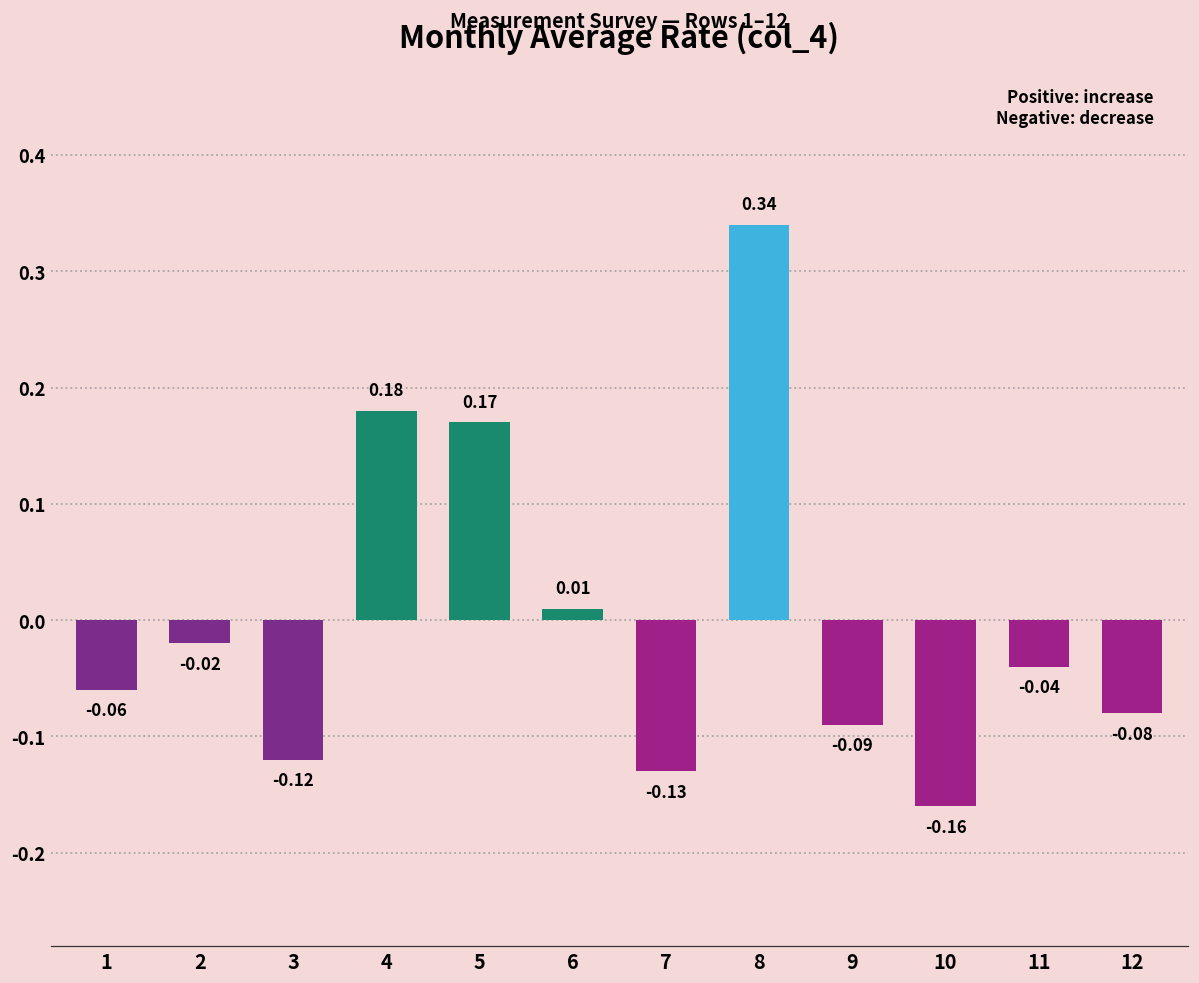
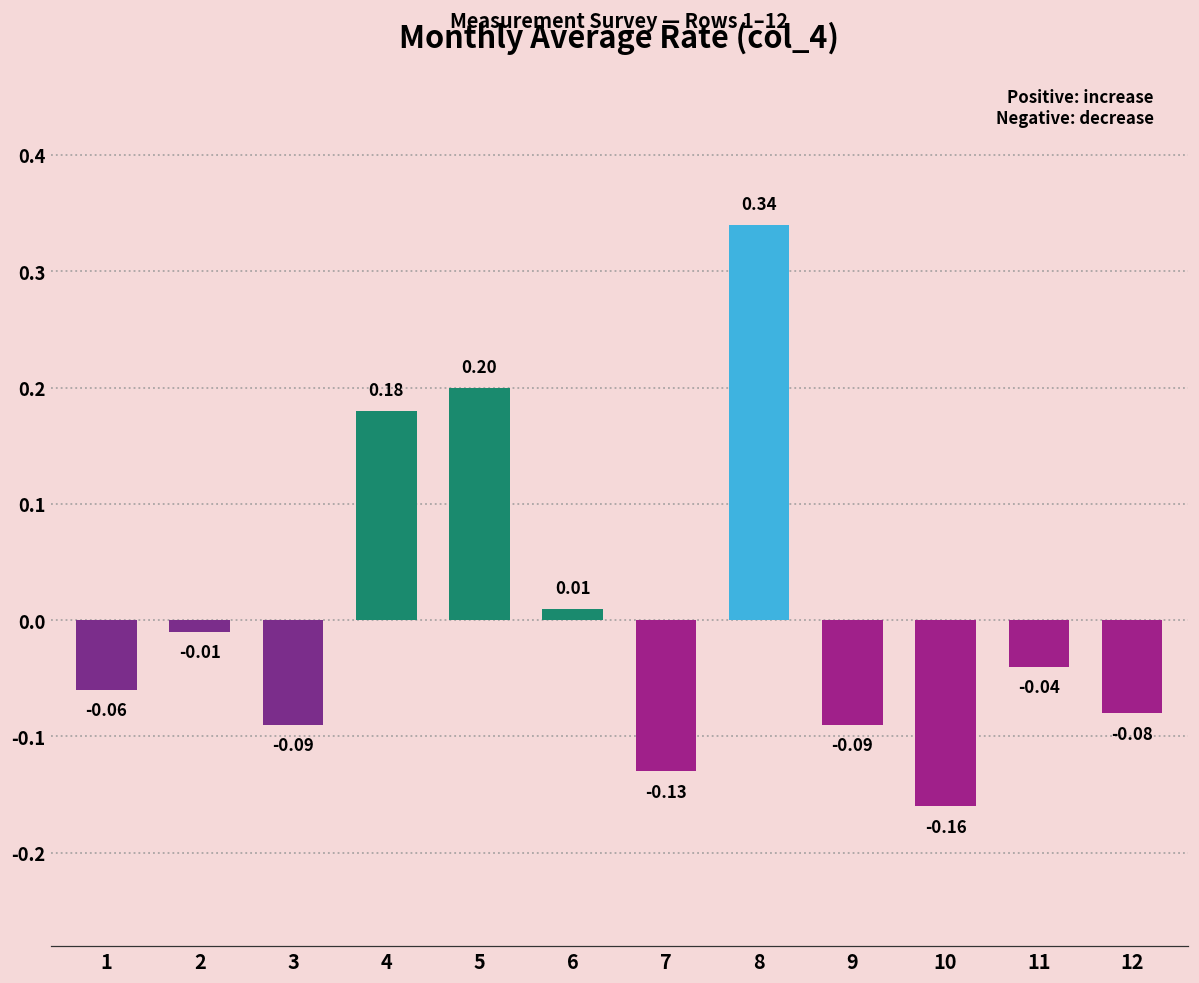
  {
    "1": -0.06,
-   "2": -0.02,
-   "3": -0.12,
+   "2": -0.01,
+   "3": -0.09,
    "4": 0.18,
-   "5": 0.17,
+   "5": 0.20,
    "6": 0.01,
    "7": -0.13,
    "8": 0.34,
    "9": -0.09,
    "10": -0.16,
    "11": -0.04,
    "12": -0.08
  }
